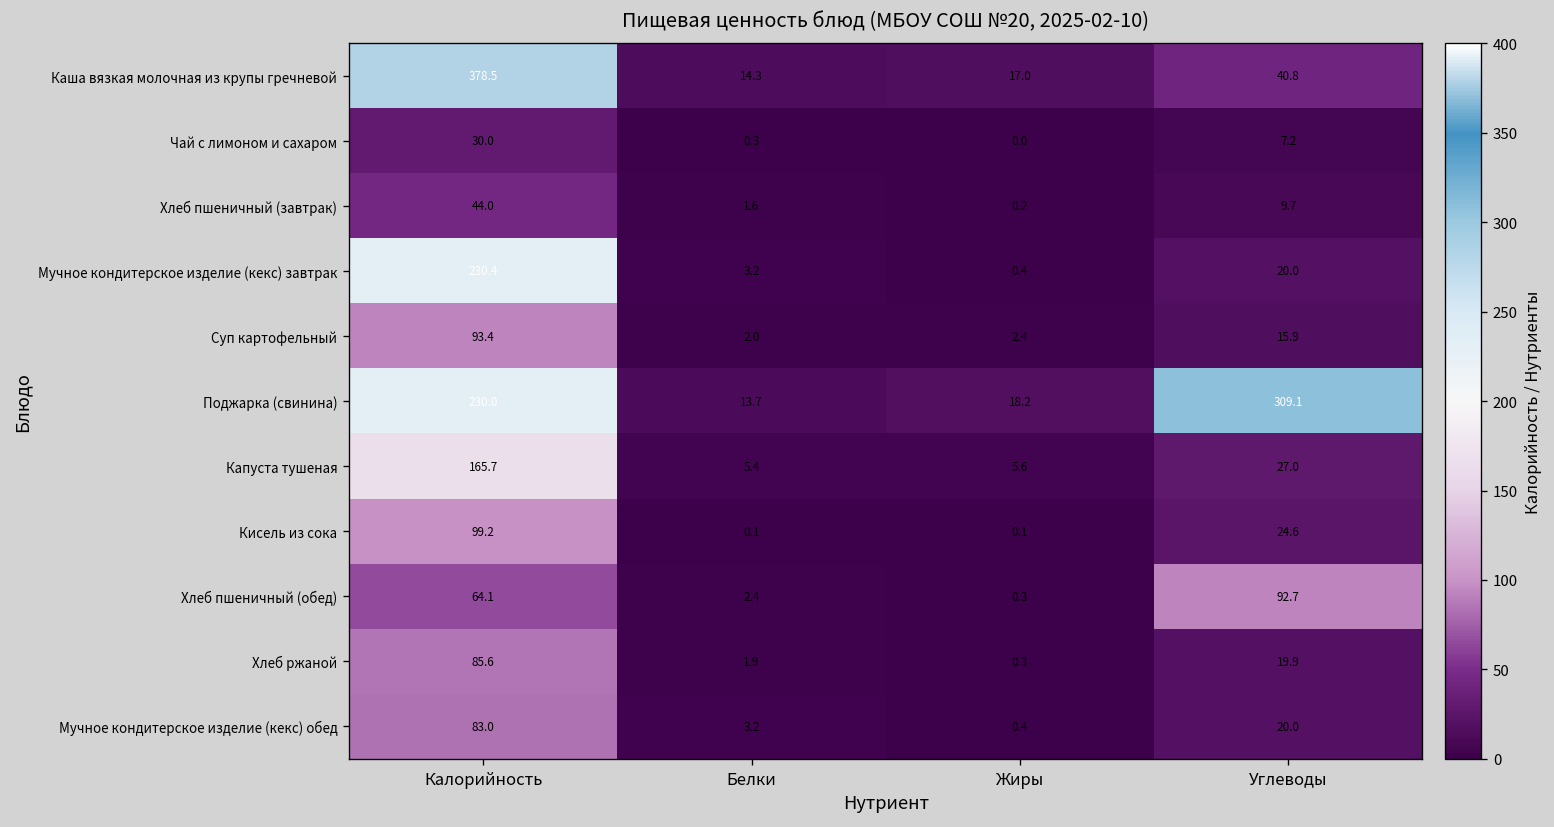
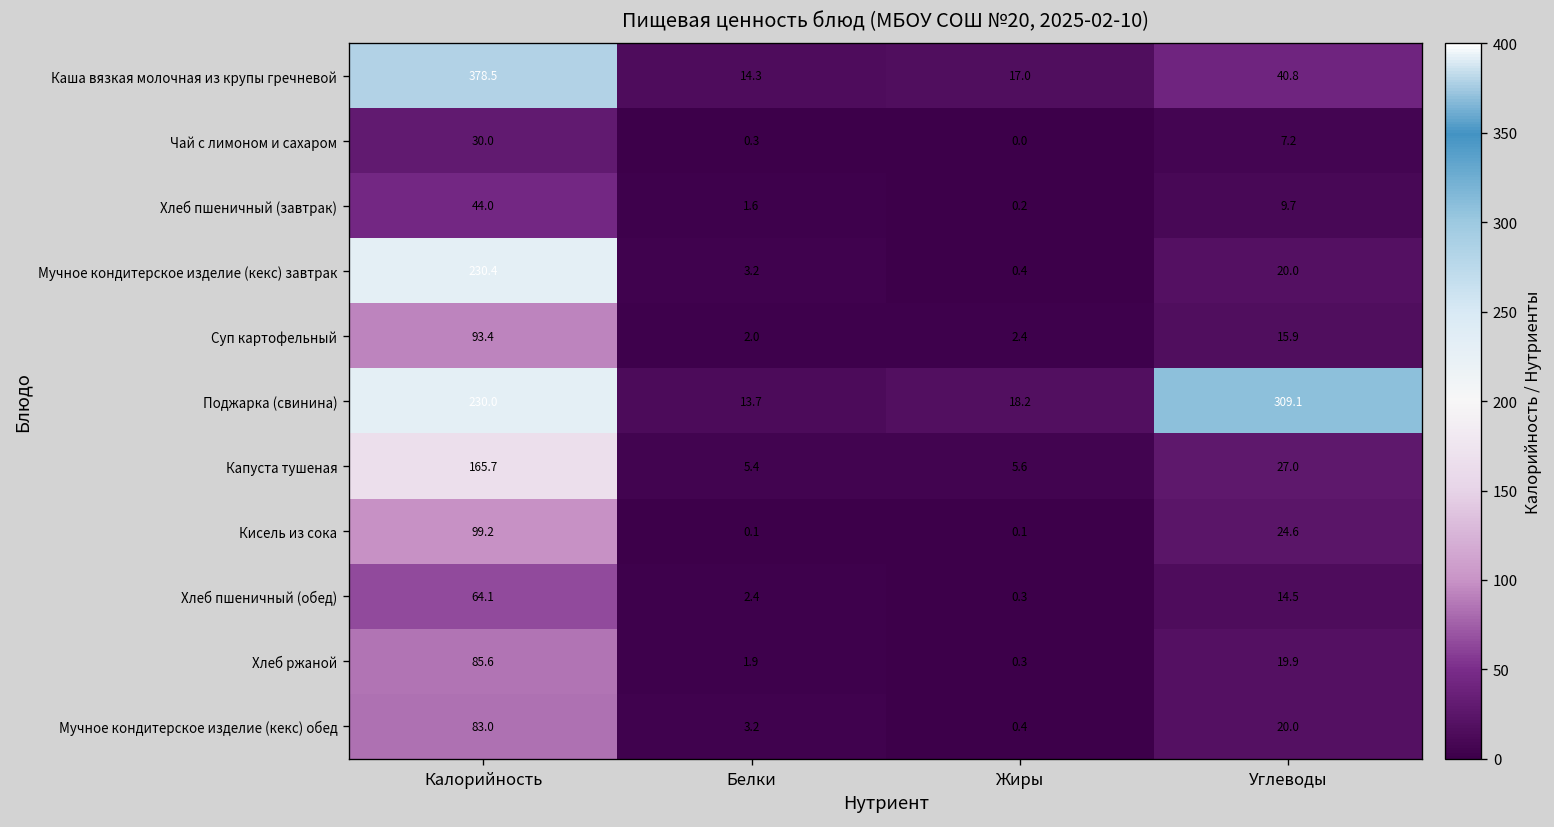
  {
    "Каша вязкая молочная из крупы гречневой": {
      "Калорийность": 378.5,
      "Белки": 14.3,
      "Жиры": 17.0,
      "Углеводы": 40.8
    },
    "Чай с лимоном и сахаром": {
      "Калорийность": 30.0,
      "Белки": 0.3,
      "Жиры": 0.0,
      "Углеводы": 7.2
    },
    "Хлеб пшеничный (завтрак)": {
      "Калорийность": 44.0,
      "Белки": 1.6,
      "Жиры": 0.2,
      "Углеводы": 9.7
    },
    "Мучное кондитерское изделие (кекс) завтрак": {
      "Белки": 3.2,
      "Жиры": 0.4,
      "Углеводы": 20.0
    },
    "Суп картофельный": {
      "Калорийность": 93.4,
      "Белки": 2.0,
      "Жиры": 2.4,
      "Углеводы": 15.9
    },
    "Поджарка (свинина)": {
      "Белки": 13.7,
      "Жиры": 18.2,
      "Углеводы": 309.1
    },
    "Капуста тушеная": {
      "Калорийность": 165.7,
      "Белки": 5.4,
      "Жиры": 5.6,
      "Углеводы": 27.0
    },
    "Кисель из сока": {
      "Калорийность": 99.2,
      "Белки": 0.1,
      "Жиры": 0.1,
      "Углеводы": 24.6
    },
    "Хлеб пшеничный (обед)": {
      "Калорийность": 64.1,
      "Белки": 2.4,
      "Жиры": 0.3,
-     "Углеводы": 92.7
+     "Углеводы": 14.5
    },
    "Хлеб ржаной": {
      "Калорийность": 85.6,
      "Белки": 1.9,
      "Жиры": 0.3,
      "Углеводы": 19.9
    },
    "Мучное кондитерское изделие (кекс) обед": {
      "Калорийность": 83.0,
      "Белки": 3.2,
      "Жиры": 0.4,
      "Углеводы": 20.0
    }
  }
